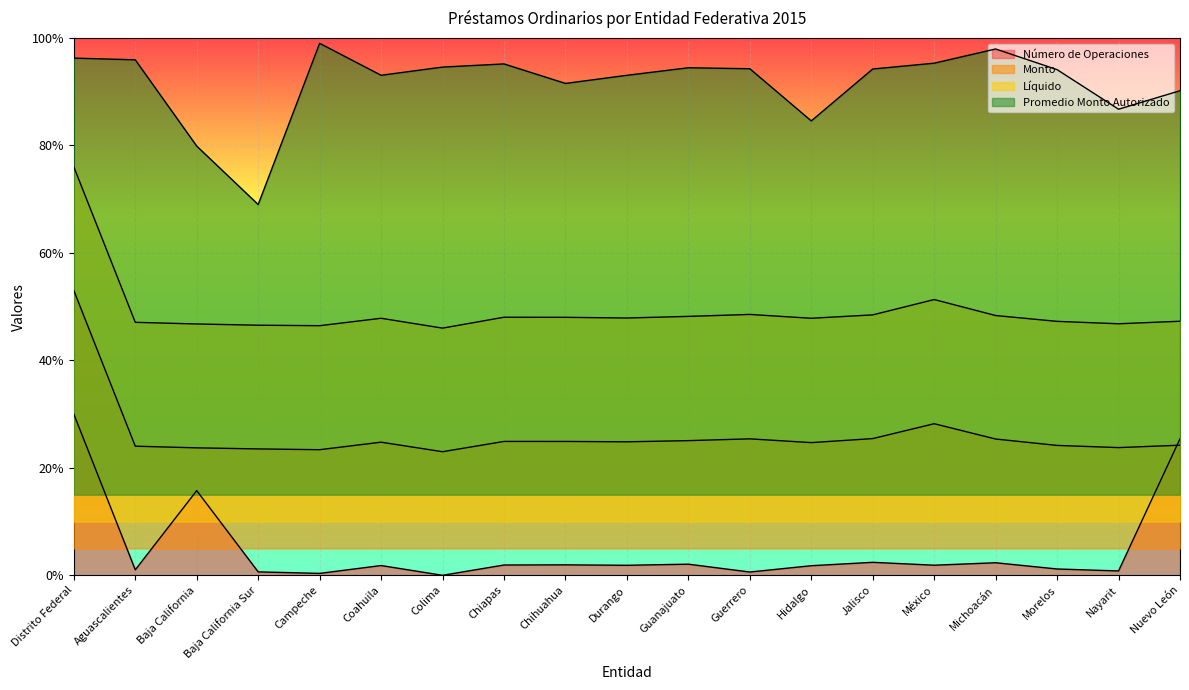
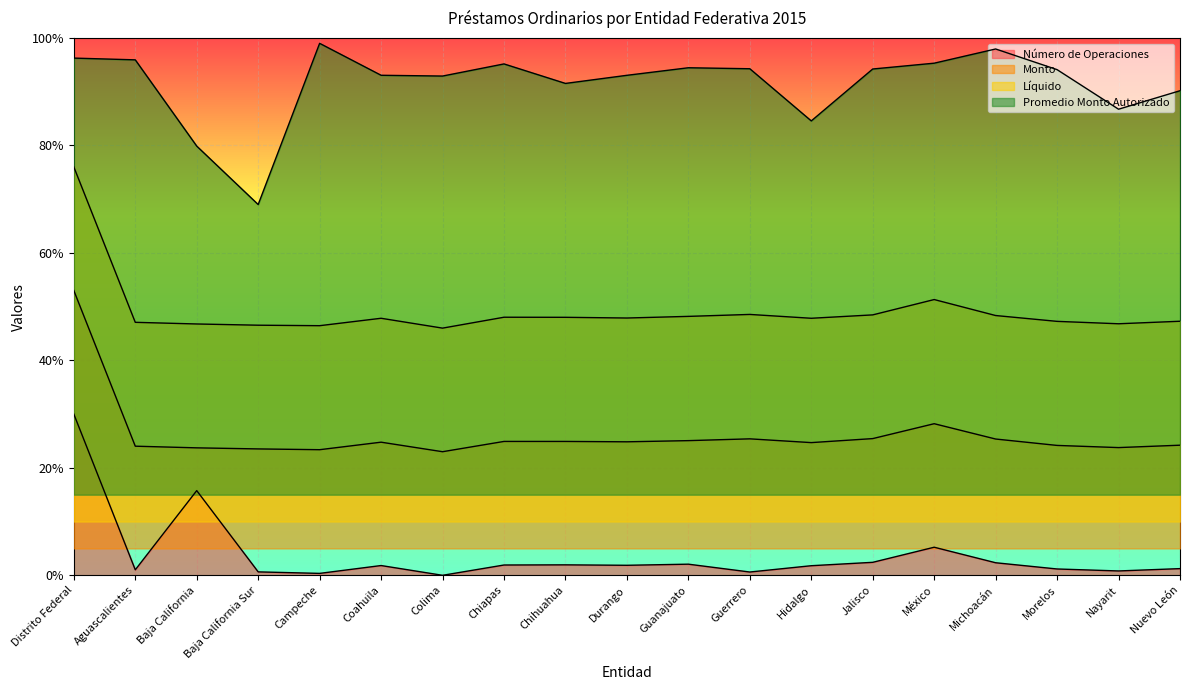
  {
    "Número de Operaciones": {
      "Distrito Federal": "30%",
      "Aguascalientes": "1%",
      "Baja California": "16%",
      "Baja California Sur": "1%",
      "Campeche": "0%",
      "Coahuila": "2%",
      "Colima": "0%",
      "Chiapas": "2%",
      "Chihuahua": "2%",
      "Durango": "2%",
      "Guanajuato": "2%",
      "Guerrero": "1%",
      "Hidalgo": "2%",
      "Jalisco": "2%",
-     "México": "2%",
+     "México": "5%",
      "Michoacán": "2%",
      "Morelos": "1%",
      "Nayarit": "1%",
-     "Nuevo León": "25%"
+     "Nuevo León": "1%"
    },
    "Promedio Monto Autorizado": {
      "Distrito Federal": "96%",
      "Aguascalientes": "96%",
      "Baja California": "80%",
      "Baja California Sur": "69%",
      "Campeche": "99%",
      "Coahuila": "93%",
-     "Colima": "95%",
+     "Colima": "93%",
      "Chiapas": "95%",
      "Chihuahua": "92%",
      "Durango": "93%",
      "Guanajuato": "94%",
      "Guerrero": "94%",
      "Hidalgo": "85%",
      "Jalisco": "94%",
      "México": "95%",
      "Nuevo León": "90%"
    }
  }
